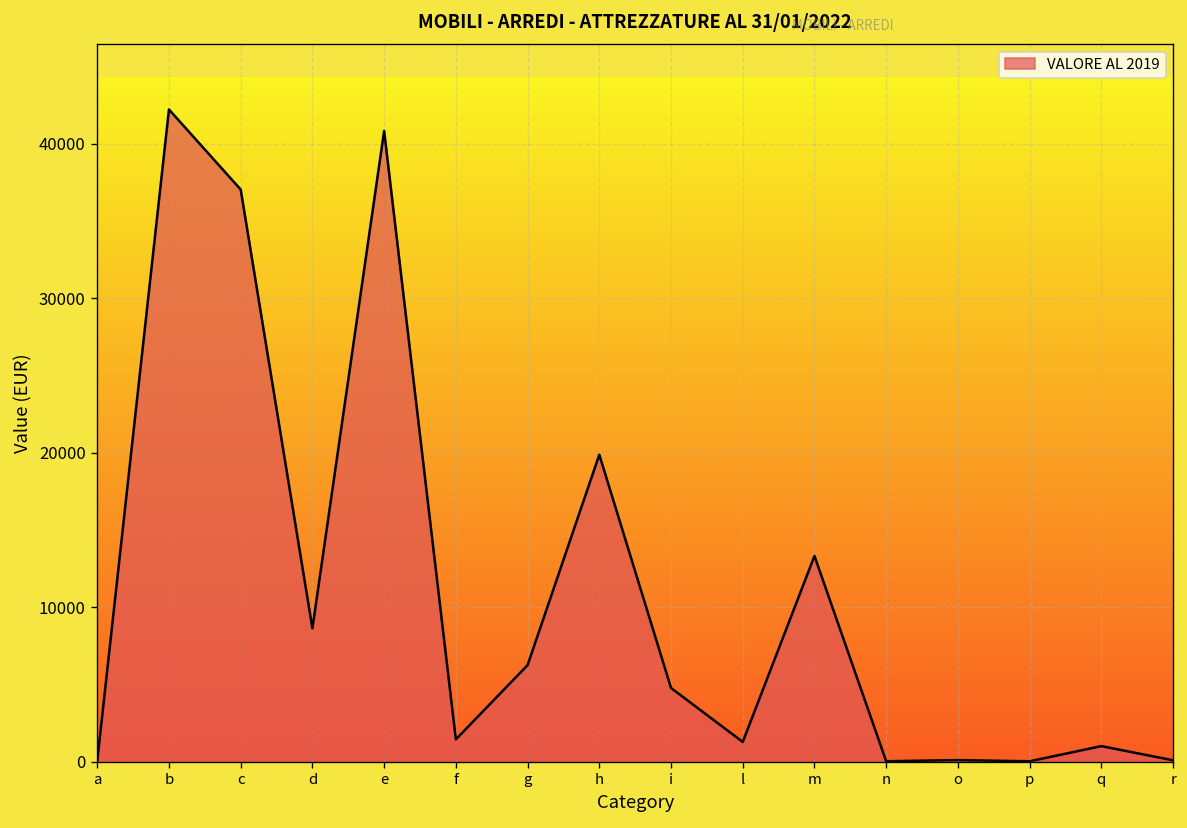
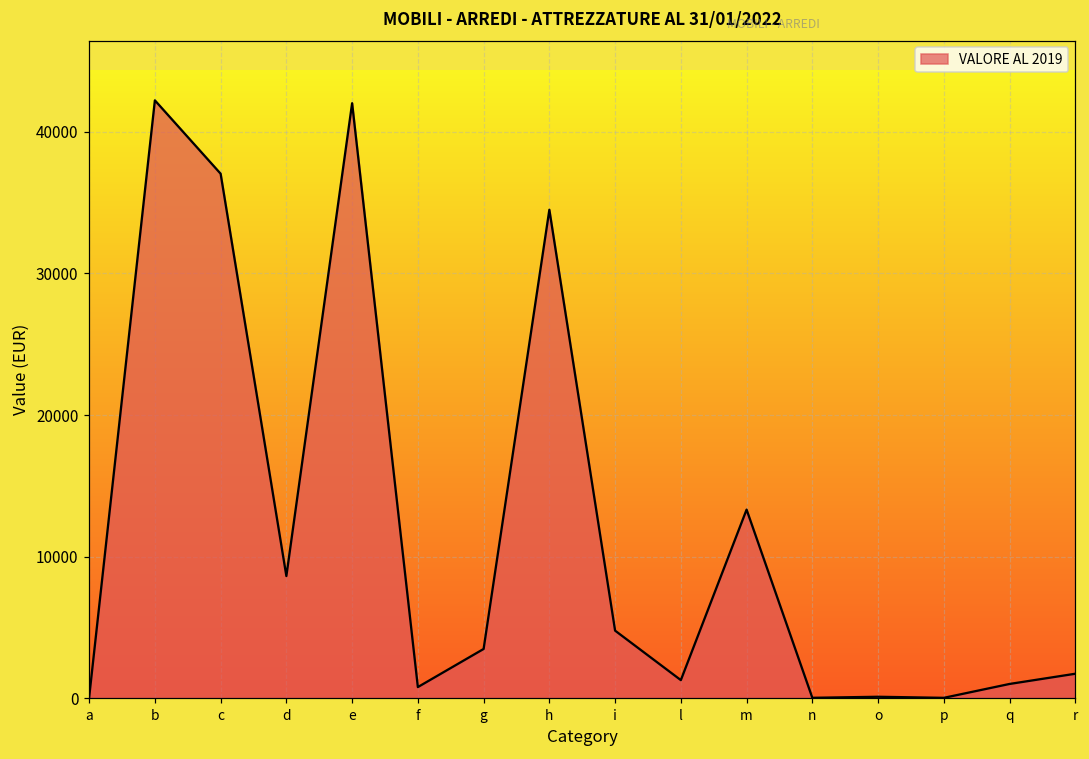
  {
    "a": 0,
    "b": 42200,
    "c": 37000,
    "d": 8600,
-   "e": 40800,
-   "f": 1400,
-   "g": 6200,
-   "h": 19900,
+   "e": 42000,
+   "f": 800,
+   "g": 3500,
+   "h": 34500,
    "i": 4800,
    "l": 1300,
    "m": 13300,
    "n": 0,
    "o": 100,
    "p": 0,
    "q": 1000,
-   "r": 100
+   "r": 1700
  }
